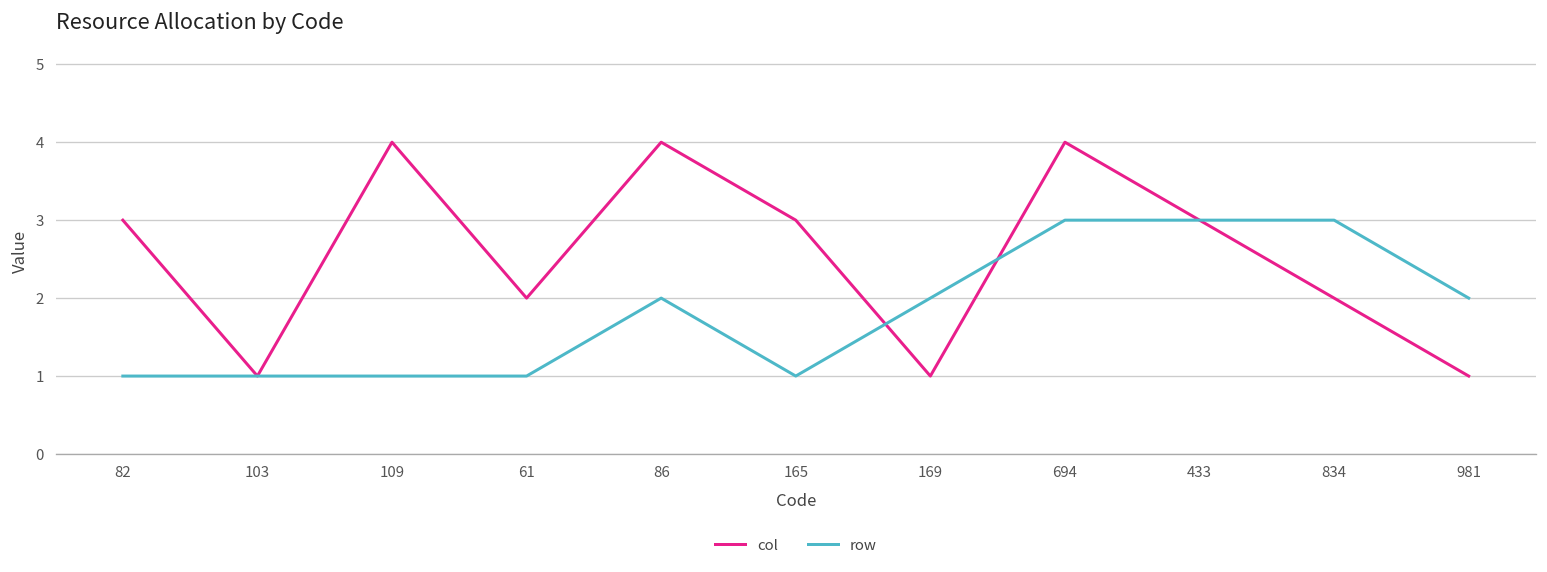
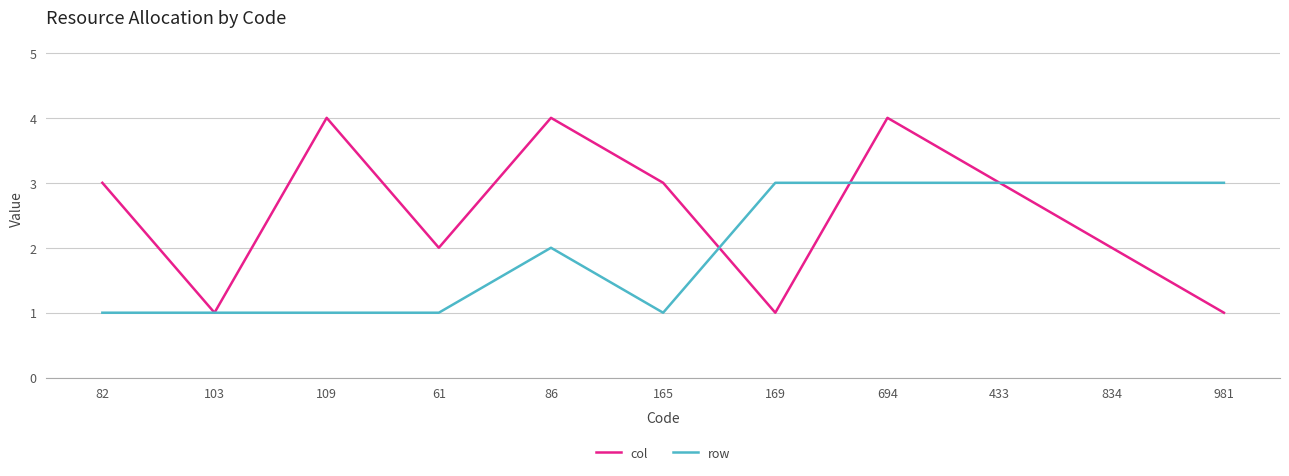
  {
    "col": {
      "82": 3,
      "109": 4,
      "61": 2,
      "86": 4,
      "165": 3,
      "169": 1,
      "694": 4,
      "834": 2,
      "981": 1
    },
    "row": {
      "82": 1,
      "109": 1,
      "61": 1,
      "86": 2,
      "165": 1,
-     "169": 2,
+     "169": 3,
      "694": 3,
      "834": 3,
-     "981": 2
+     "981": 3
    }
  }
